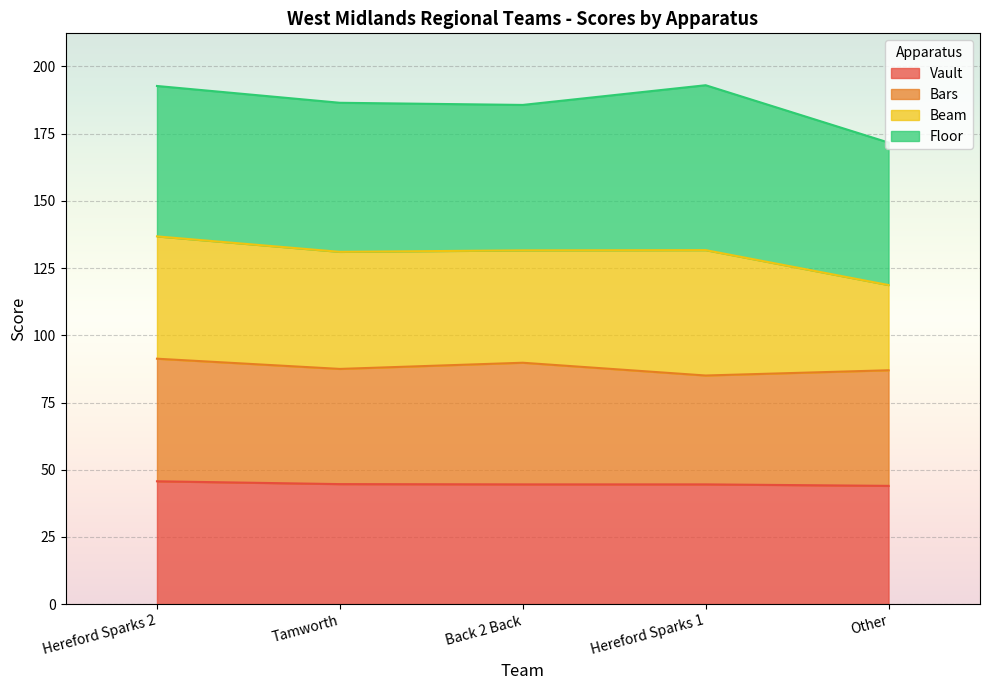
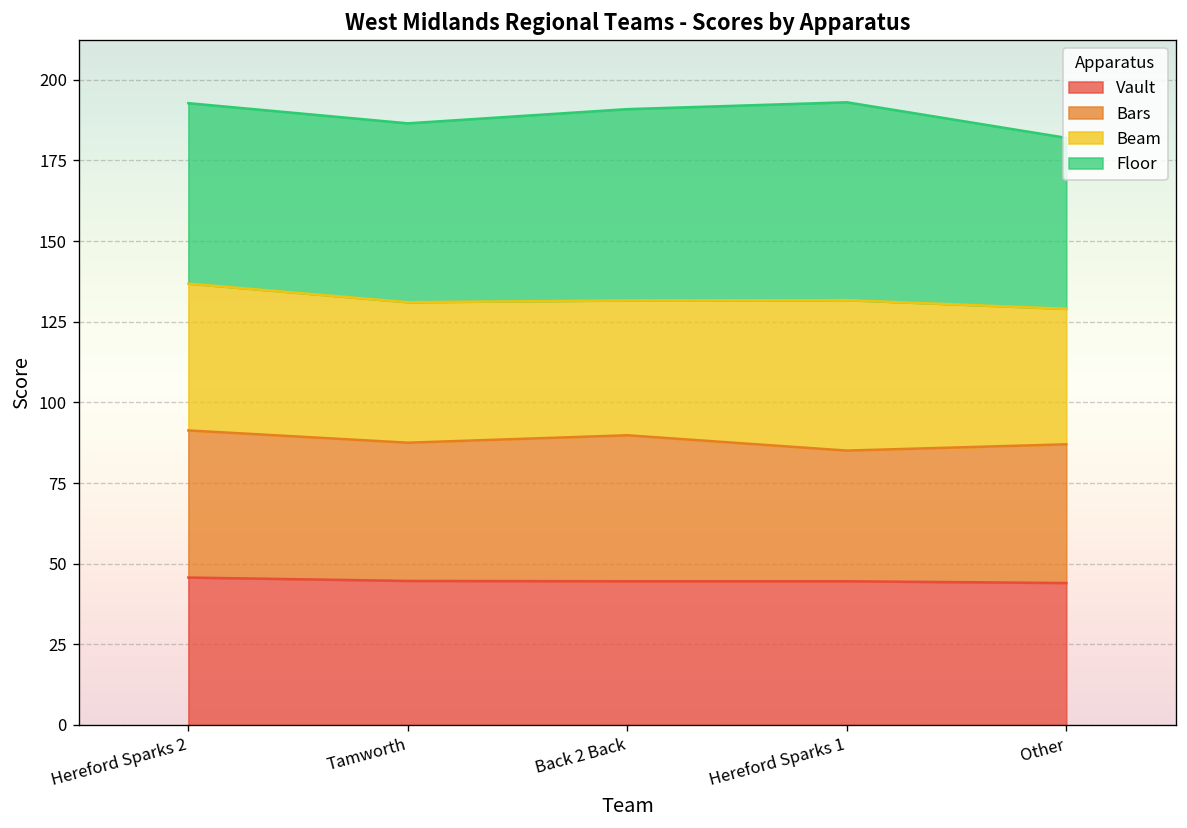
  {
    "Beam": {
      "Hereford Sparks 2": 46,
      "Tamworth": 44,
      "Back 2 Back": 42,
      "Hereford Sparks 1": 47,
-     "Other": 32
+     "Other": 42
    },
    "Floor": {
      "Hereford Sparks 2": 56,
      "Tamworth": 55,
-     "Back 2 Back": 54,
+     "Back 2 Back": 59,
      "Hereford Sparks 1": 61
    }
  }
